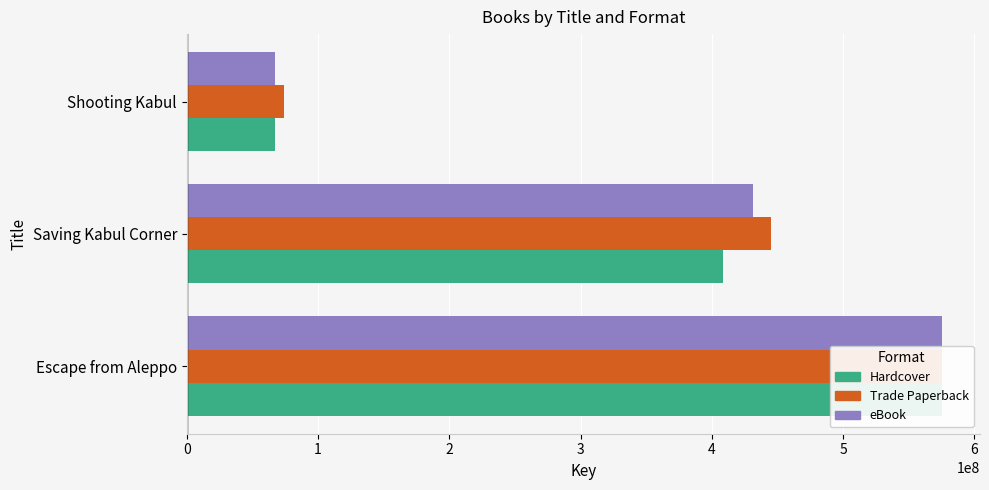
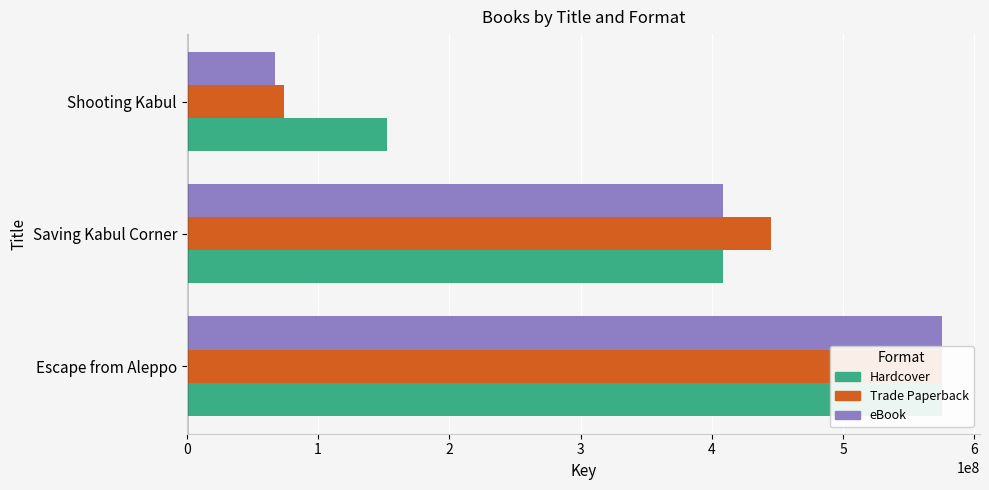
  {
    "Hardcover": {
-     "Shooting Kabul": 67000000,
+     "Shooting Kabul": 153000000,
      "Saving Kabul Corner": 409000000
    },
    "Trade Paperback": {
      "Shooting Kabul": 74000000,
      "Saving Kabul Corner": 445000000
    },
    "eBook": {
      "Shooting Kabul": 67000000,
-     "Saving Kabul Corner": 432000000,
+     "Saving Kabul Corner": 409000000,
      "Escape from Aleppo": 576000000
    }
  }
